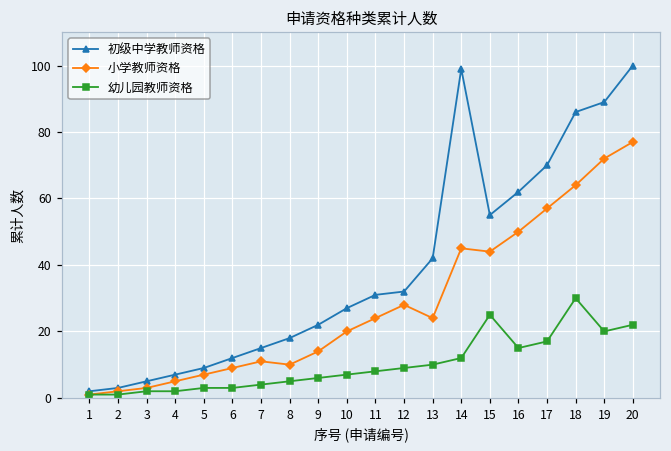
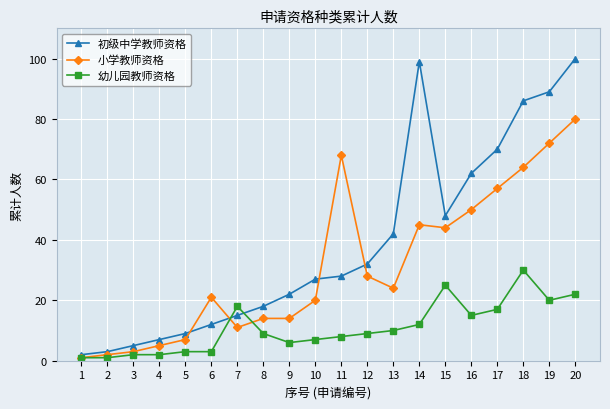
  {
    "初级中学教师资格": {
      "1": 2,
      "2": 3,
      "3": 5,
      "4": 7,
      "5": 9,
      "6": 12,
      "7": 15,
      "8": 18,
      "9": 22,
      "10": 27,
-     "11": 31,
+     "11": 28,
      "12": 32,
      "13": 42,
      "14": 99,
-     "15": 55,
+     "15": 48,
      "16": 62,
      "17": 70,
      "18": 86,
      "19": 89,
      "20": 100
    },
    "小学教师资格": {
      "2": 2,
      "3": 3,
      "4": 5,
      "5": 7,
-     "6": 9,
+     "6": 21,
      "7": 11,
-     "8": 10,
+     "8": 14,
      "9": 14,
      "10": 20,
-     "11": 24,
+     "11": 68,
      "12": 28,
      "13": 24,
      "14": 45,
      "15": 44,
      "16": 50,
      "17": 57,
      "18": 64,
      "19": 72,
-     "20": 77
+     "20": 80
    },
    "幼儿园教师资格": {
      "2": 1,
      "3": 2,
      "4": 2,
      "5": 3,
      "6": 3,
-     "7": 4,
-     "8": 5,
+     "7": 18,
+     "8": 9,
      "9": 6,
      "10": 7,
      "11": 8,
      "12": 9,
      "13": 10,
      "14": 12,
      "15": 25,
      "16": 15,
      "17": 17,
      "18": 30,
      "19": 20,
      "20": 22
    }
  }
